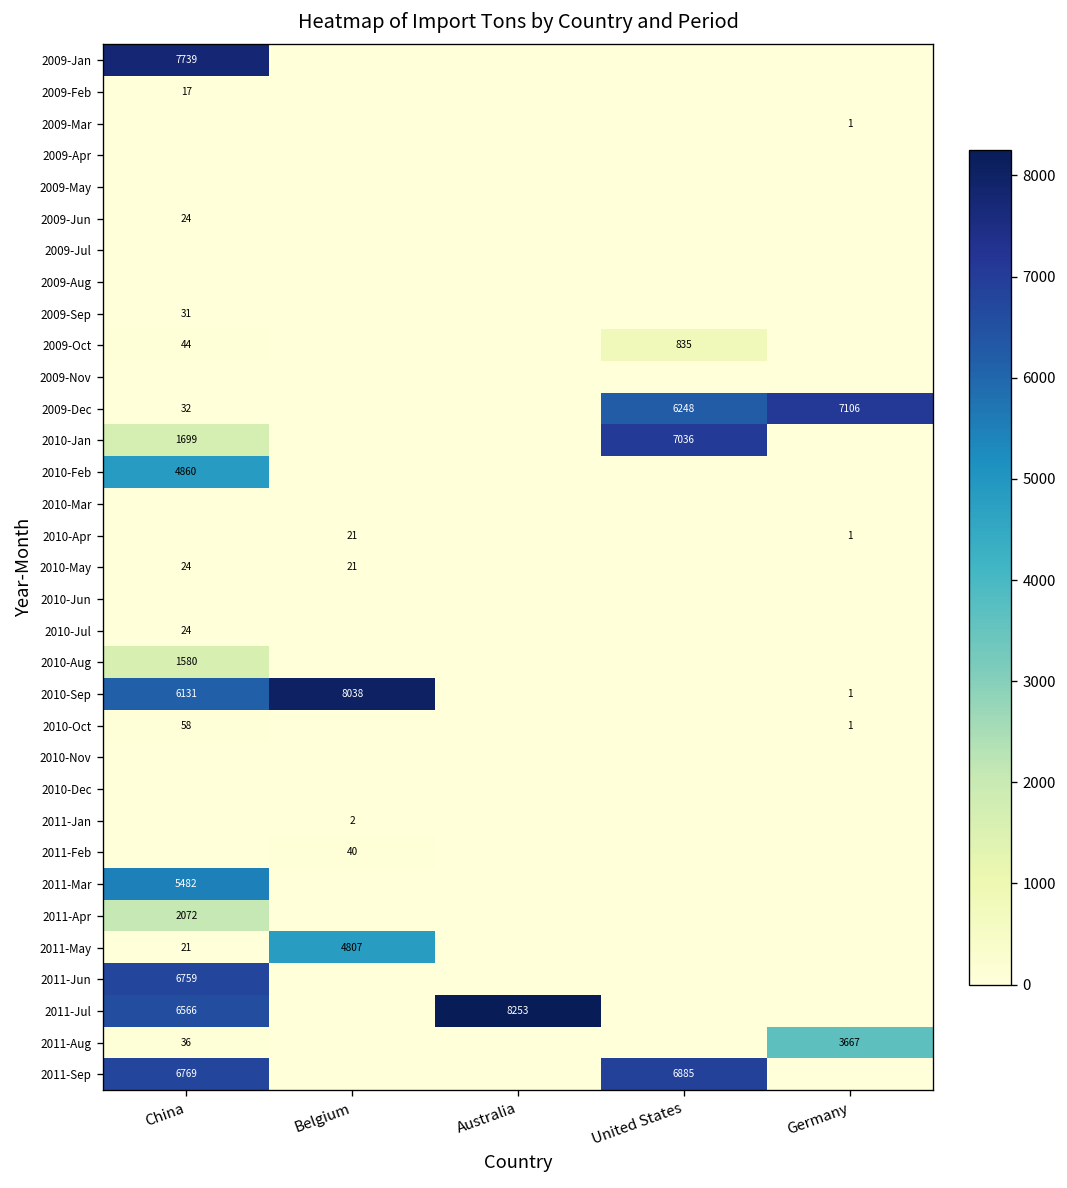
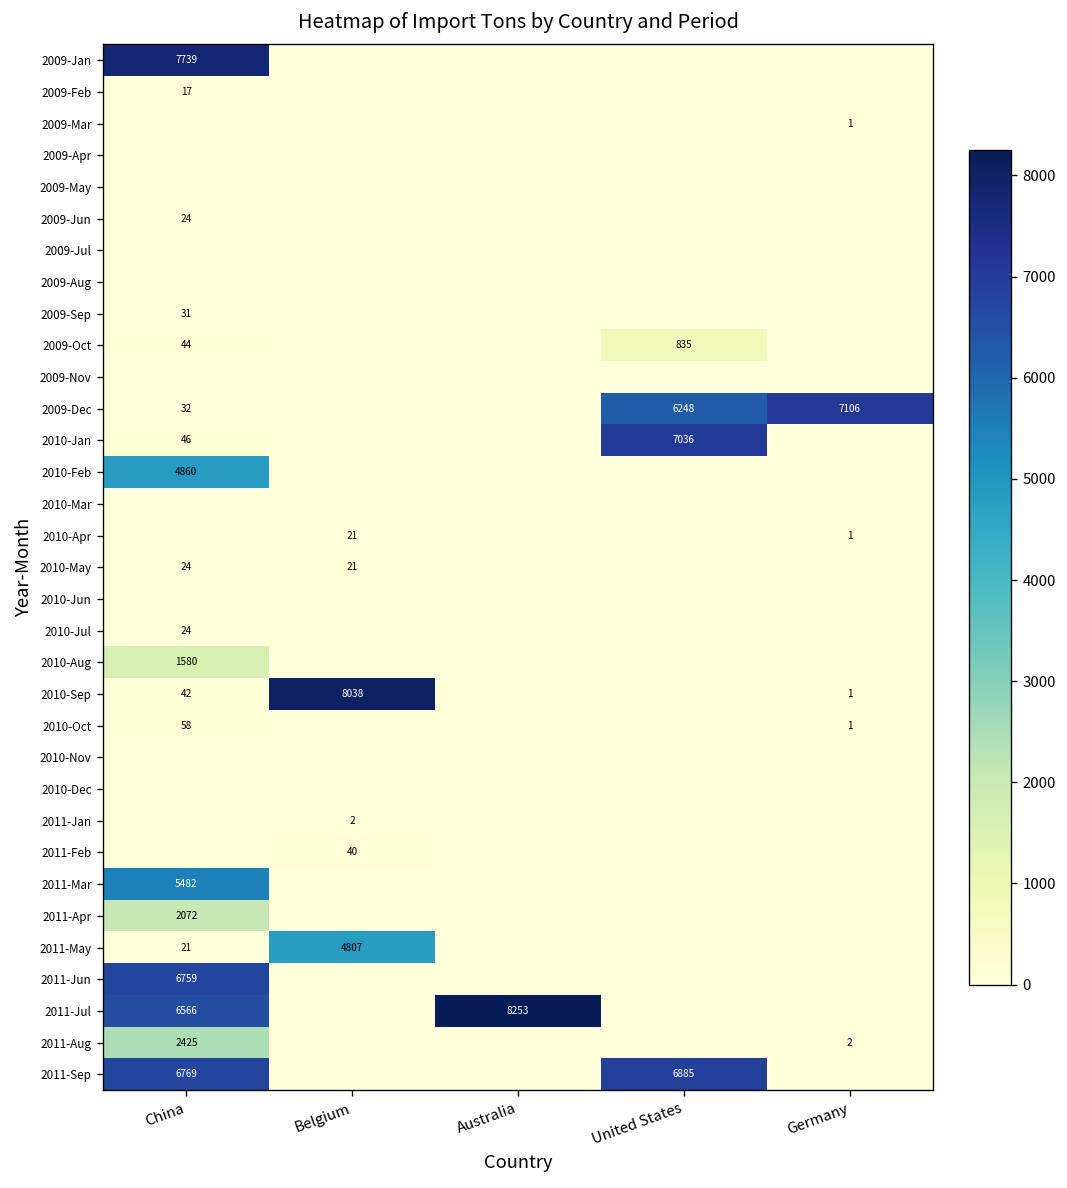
  {
    "2009-Jan": {
      "China": 7739
    },
    "2009-Feb": {
      "China": 17
    },
    "2009-Mar": {
      "Germany": 1
    },
    "2009-Jun": {
      "China": 24
    },
    "2009-Sep": {
      "China": 31
    },
    "2009-Oct": {
      "China": 44,
      "United States": 835
    },
    "2009-Dec": {
      "China": 32,
      "United States": 6248,
      "Germany": 7106
    },
    "2010-Jan": {
-     "China": 1699,
+     "China": 46,
      "United States": 7036
    },
    "2010-Feb": {
      "China": 4860
    },
    "2010-Apr": {
      "Belgium": 21,
      "Germany": 1
    },
    "2010-May": {
      "China": 24,
      "Belgium": 21
    },
    "2010-Jul": {
      "China": 24
    },
    "2010-Aug": {
      "China": 1580
    },
    "2010-Sep": {
-     "China": 6131,
+     "China": 42,
      "Belgium": 8038,
      "Germany": 1
    },
    "2010-Oct": {
      "China": 58,
      "Germany": 1
    },
    "2011-Jan": {
      "Belgium": 2
    },
    "2011-Feb": {
      "Belgium": 40
    },
    "2011-Mar": {
      "China": 5482
    },
    "2011-Apr": {
      "China": 2072
    },
    "2011-May": {
      "China": 21,
      "Belgium": 4807
    },
    "2011-Jun": {
      "China": 6759
    },
    "2011-Jul": {
      "China": 6566,
      "Australia": 8253
    },
    "2011-Aug": {
-     "China": 36,
-     "Germany": 3667
+     "China": 2425,
+     "Germany": 2
    },
    "2011-Sep": {
      "China": 6769,
      "United States": 6885
    }
  }
